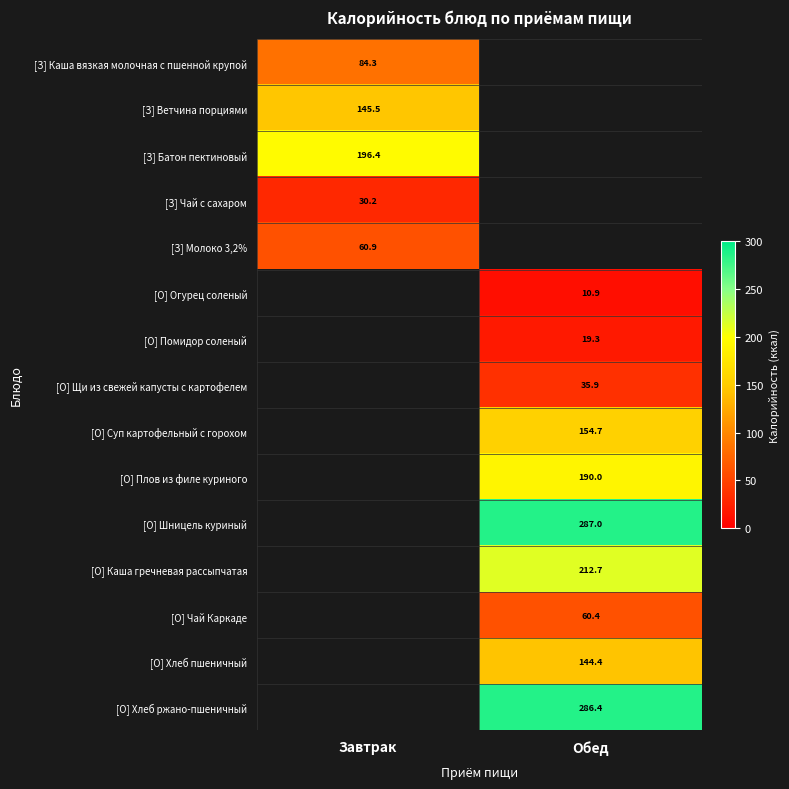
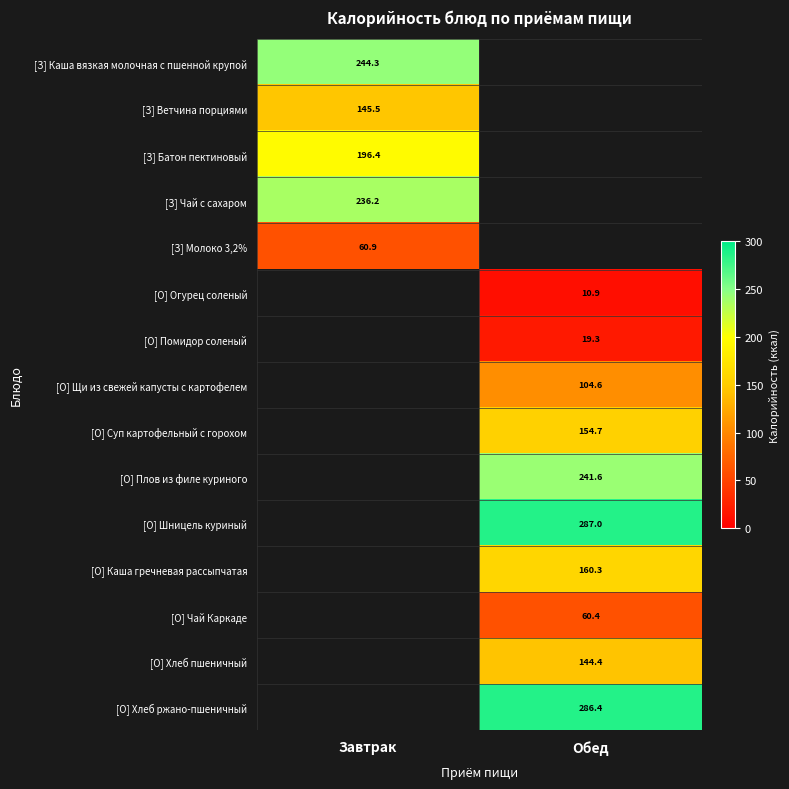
  {
    "[З] Каша вязкая молочная с пшенной крупой": {
-     "Завтрак": 84.3
+     "Завтрак": 244.3
    },
    "[З] Ветчина порциями": {
      "Завтрак": 145.5
    },
    "[З] Батон пектиновый": {
      "Завтрак": 196.4
    },
    "[З] Чай с сахаром": {
-     "Завтрак": 30.2
+     "Завтрак": 236.2
    },
    "[З] Молоко 3,2%": {
      "Завтрак": 60.9
    },
    "[О] Огурец соленый": {
      "Обед": 10.9
    },
    "[О] Помидор соленый": {
      "Обед": 19.3
    },
    "[О] Щи из свежей капусты с картофелем": {
-     "Обед": 35.9
+     "Обед": 104.6
    },
    "[О] Суп картофельный с горохом": {
      "Обед": 154.7
    },
    "[О] Плов из филе куриного": {
-     "Обед": 190.0
+     "Обед": 241.6
    },
    "[О] Шницель куриный": {
      "Обед": 287.0
    },
    "[О] Каша гречневая рассыпчатая": {
-     "Обед": 212.7
+     "Обед": 160.3
    },
    "[О] Чай Каркаде": {
      "Обед": 60.4
    },
    "[О] Хлеб пшеничный": {
      "Обед": 144.4
    },
    "[О] Хлеб ржано-пшеничный": {
      "Обед": 286.4
    }
  }
